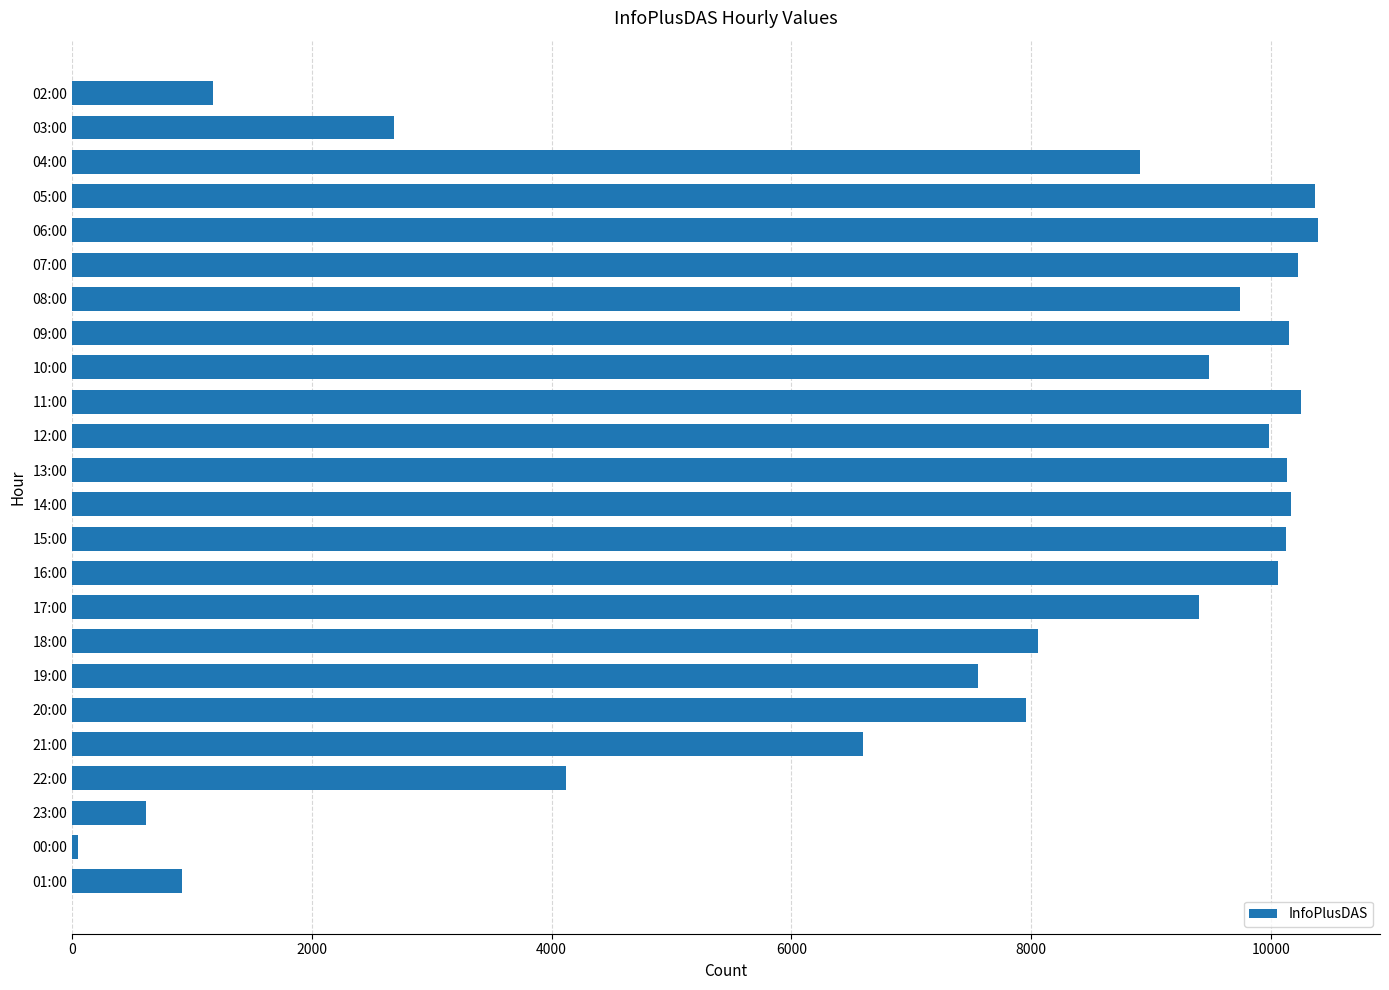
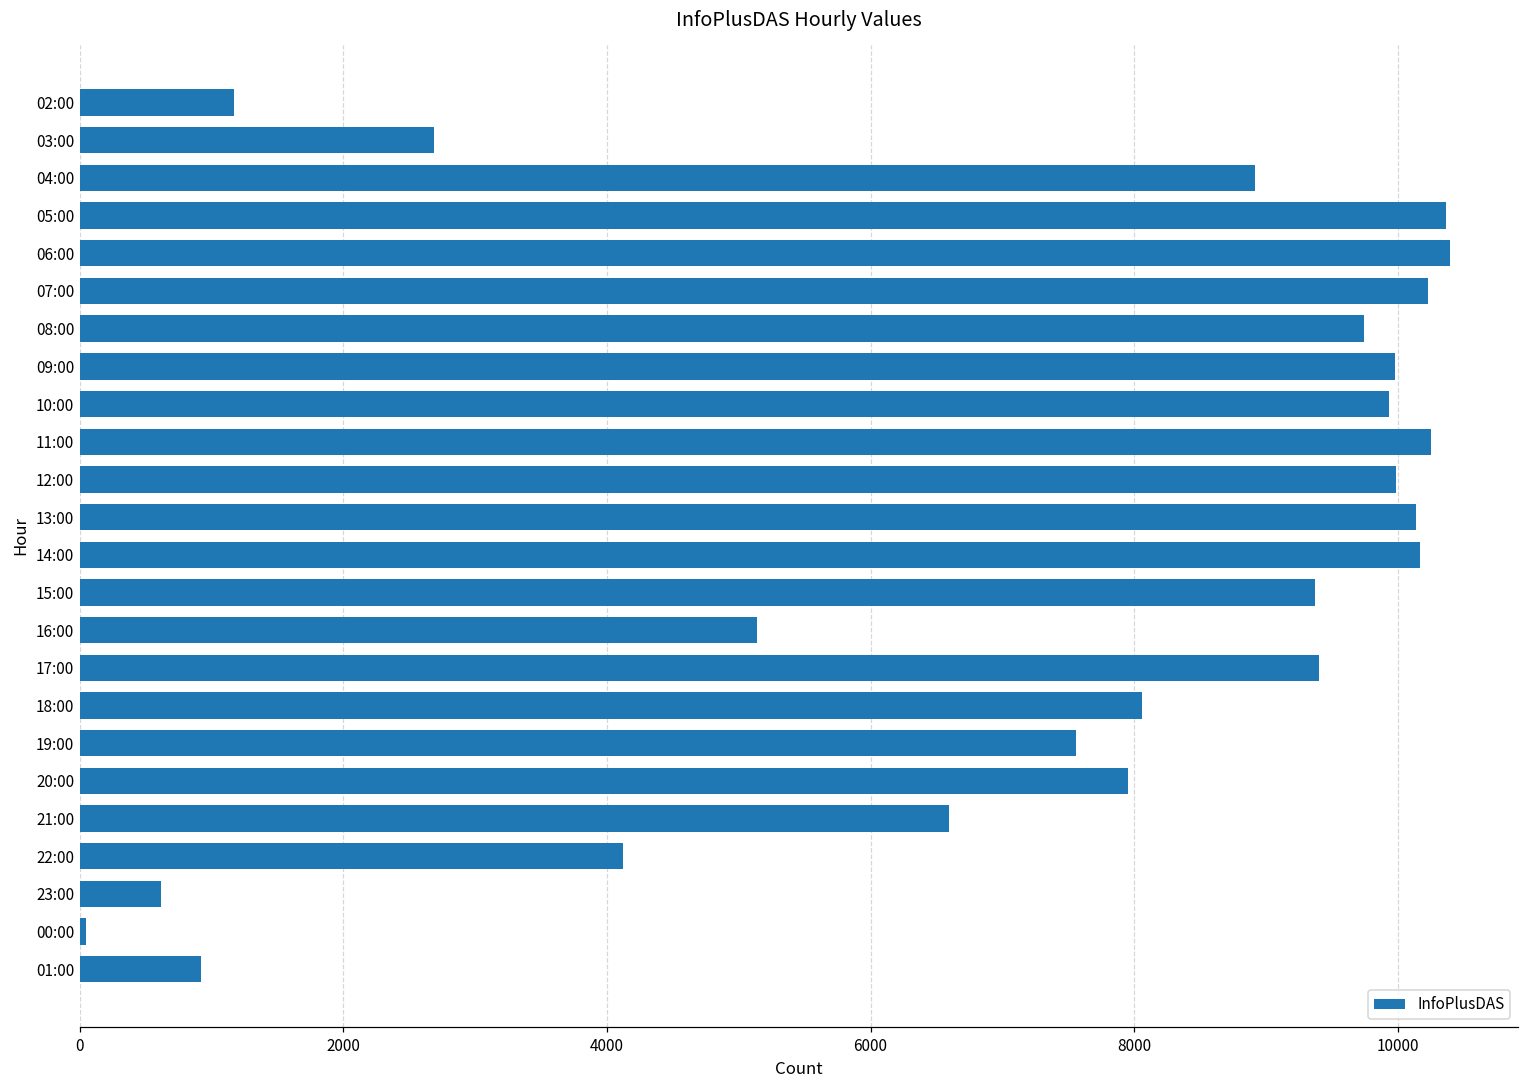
  {
    "02:00": 1170,
    "03:00": 2690,
    "04:00": 8910,
    "05:00": 10370,
    "06:00": 10390,
    "07:00": 10230,
    "08:00": 9740,
-   "09:00": 10160,
-   "10:00": 9490,
+   "09:00": 9980,
+   "10:00": 9940,
    "11:00": 10250,
    "12:00": 9990,
    "13:00": 10140,
    "14:00": 10170,
-   "15:00": 10130,
-   "16:00": 10060,
+   "15:00": 9370,
+   "16:00": 5140,
    "17:00": 9400,
    "18:00": 8060,
    "19:00": 7560,
    "20:00": 7960,
    "21:00": 6600,
    "22:00": 4120,
    "23:00": 620,
    "00:00": 50,
    "01:00": 920
  }
